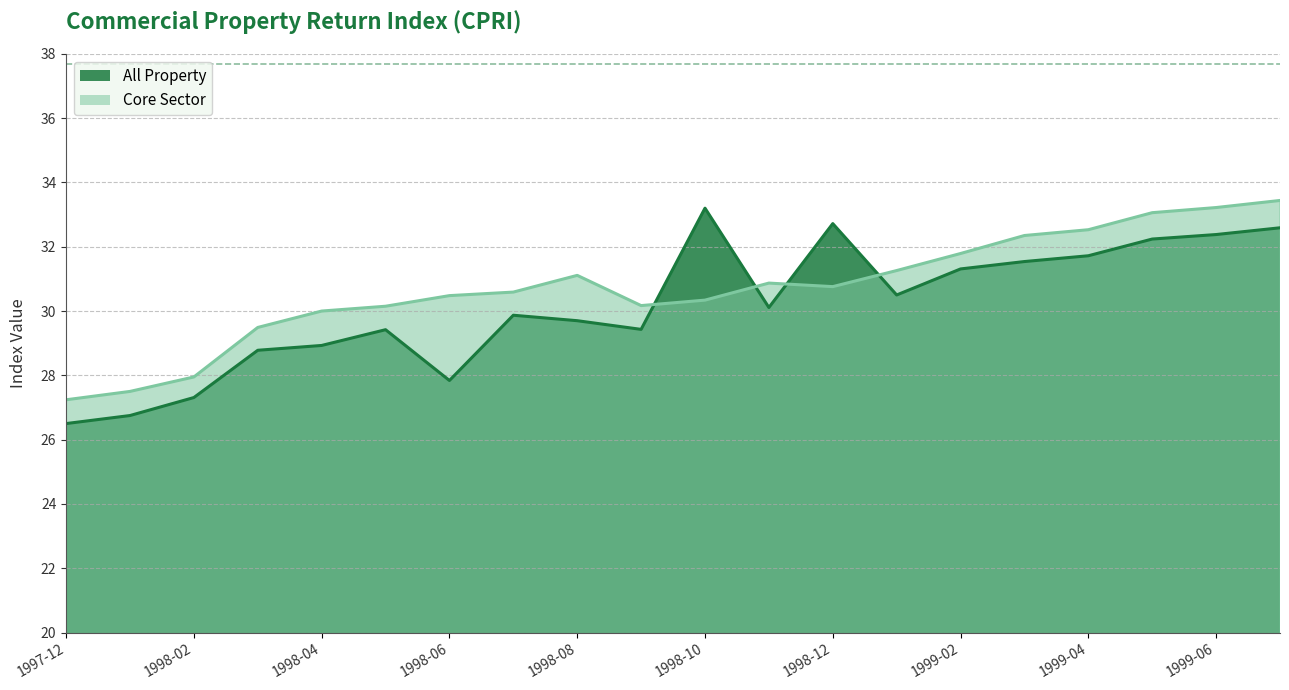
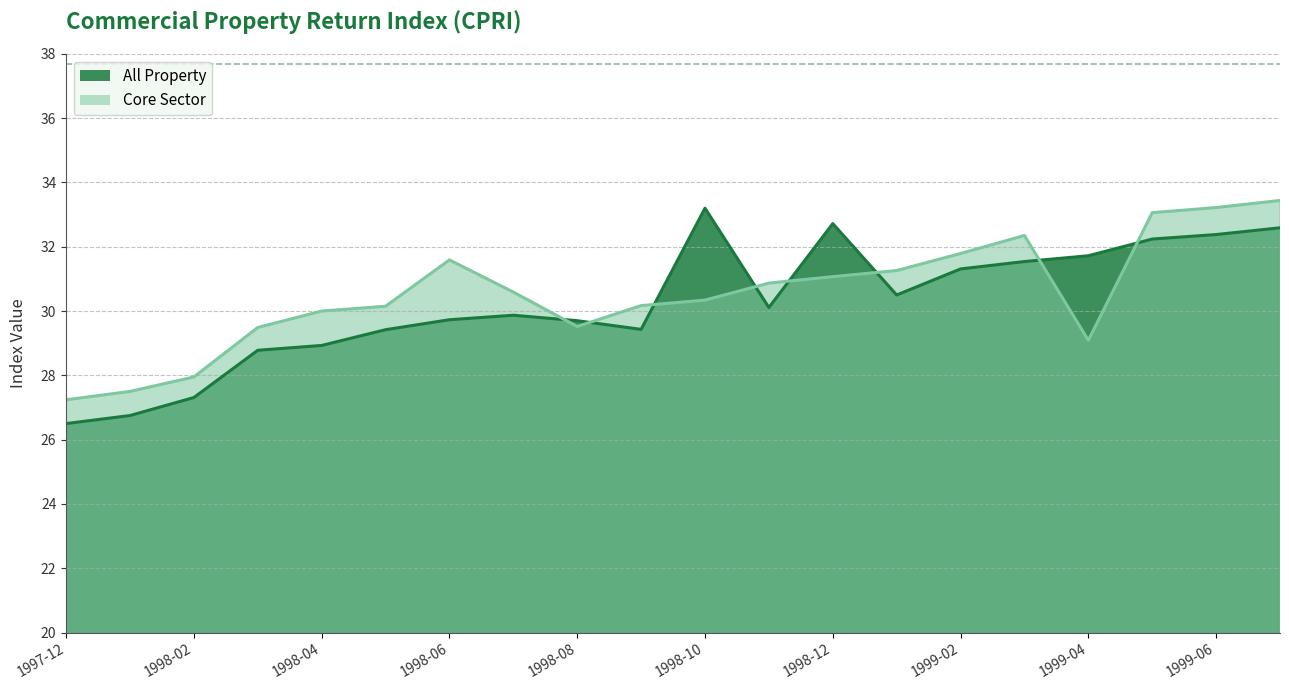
  {
    "All Property": {
      "1997-12": 26.5,
      "1998-02": 27.3,
      "1998-04": 28.9,
-     "1998-06": 27.8,
+     "1998-06": 29.7,
      "1998-08": 29.7,
      "1998-10": 33.2,
      "1998-12": 32.7,
      "1999-02": 31.3,
      "1999-04": 31.7,
      "1999-06": 32.4
    },
    "Core Sector": {
      "1997-12": 27.2,
      "1998-02": 28.0,
      "1998-04": 30.0,
-     "1998-06": 30.5,
-     "1998-08": 31.1,
+     "1998-06": 31.6,
+     "1998-08": 29.5,
      "1998-10": 30.3,
-     "1998-12": 30.8,
+     "1998-12": 31.1,
      "1999-02": 31.8,
-     "1999-04": 32.5,
+     "1999-04": 29.1,
      "1999-06": 33.2
    }
  }
